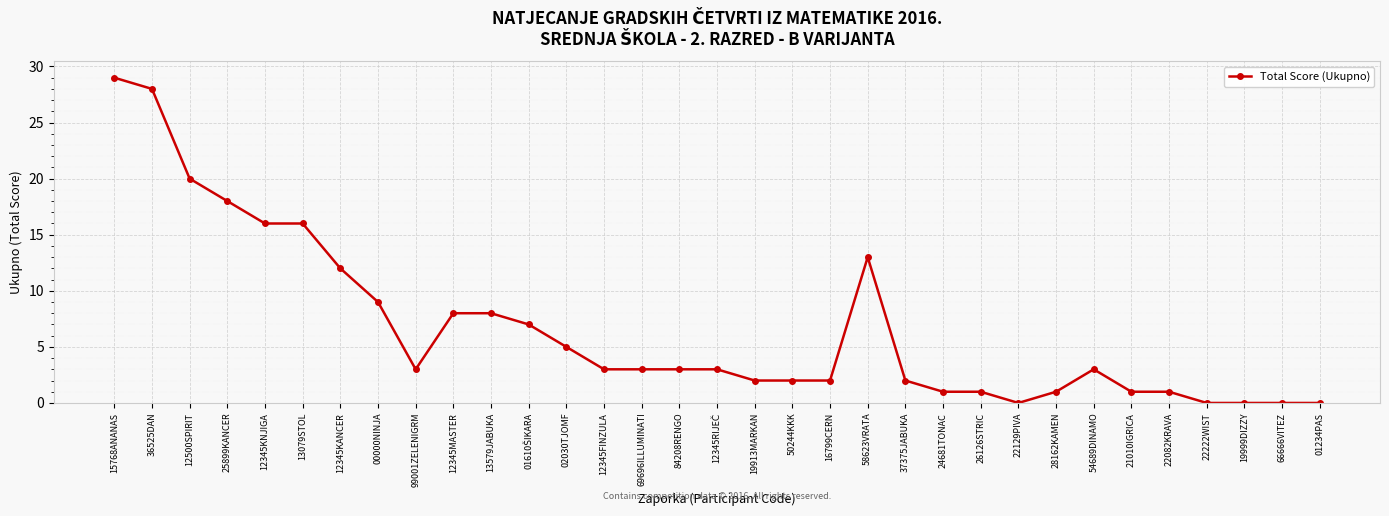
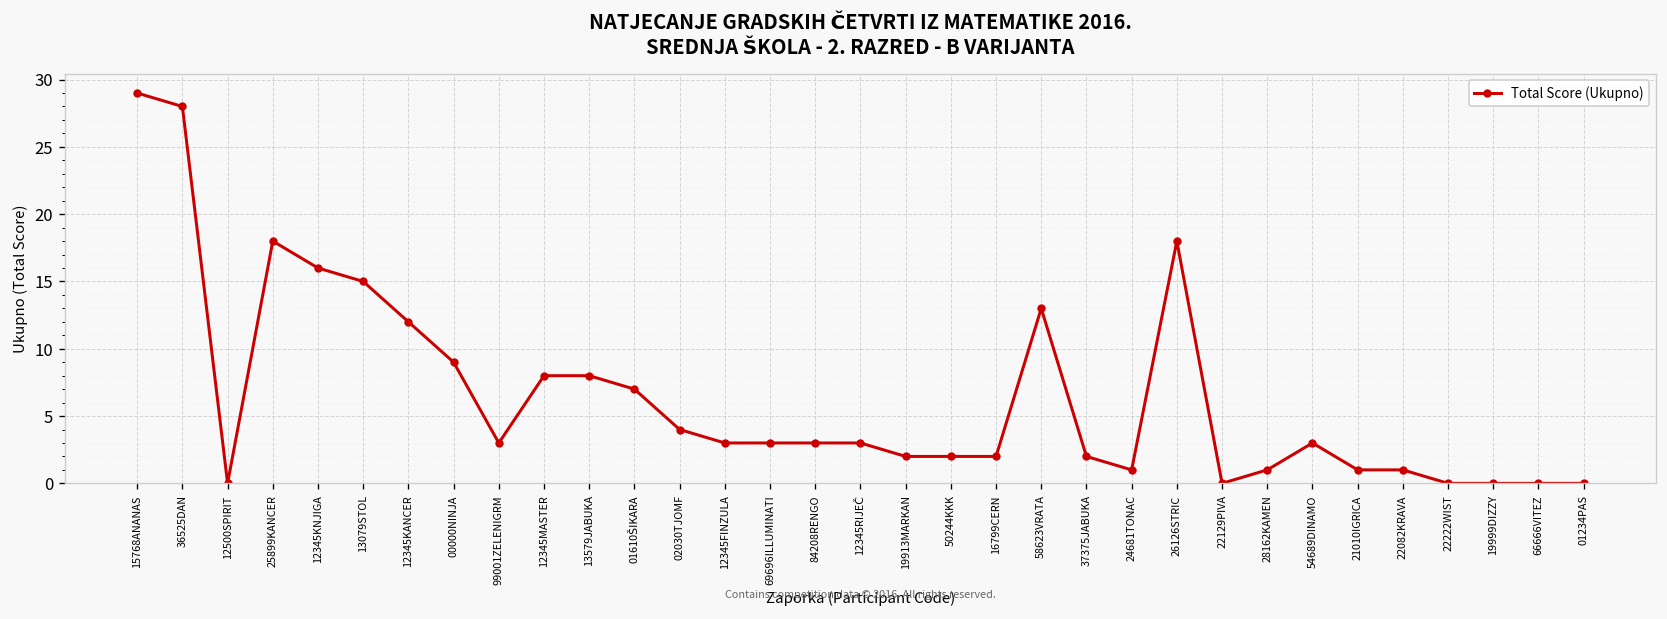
  {
    "15768ANANAS": 29,
    "36525DAN": 28,
-   "12500SPIRIT": 20,
+   "12500SPIRIT": 0,
    "25899KANCER": 18,
    "12345KNJIGA": 16,
-   "13079STOL": 16,
+   "13079STOL": 15,
    "12345KANCER": 12,
    "00000NINJA": 9,
    "99001ZELENIGRM": 3,
    "12345MASTER": 8,
    "13579JABUKA": 8,
    "01610ŠIKARA": 7,
-   "02030TJOMF": 5,
+   "02030TJOMF": 4,
    "12345FINZULA": 3,
    "69696ILLUMINATI": 3,
    "84208RENGO": 3,
    "12345RIJEČ": 3,
    "19913MARKAN": 2,
    "50244KKK": 2,
    "16799CERN": 2,
    "58623VRATA": 13,
    "37375JABUKA": 2,
    "24681TONAC": 1,
-   "26126STRIC": 1,
+   "26126STRIC": 18,
    "22129PIVA": 0,
    "28162KAMEN": 1,
    "54689DINAMO": 3,
    "21010IGRICA": 1,
    "22082KRAVA": 1,
    "22222WIST": 0,
    "19999DIZZY": 0,
    "66666VITEZ": 0,
    "01234PAS": 0
  }
